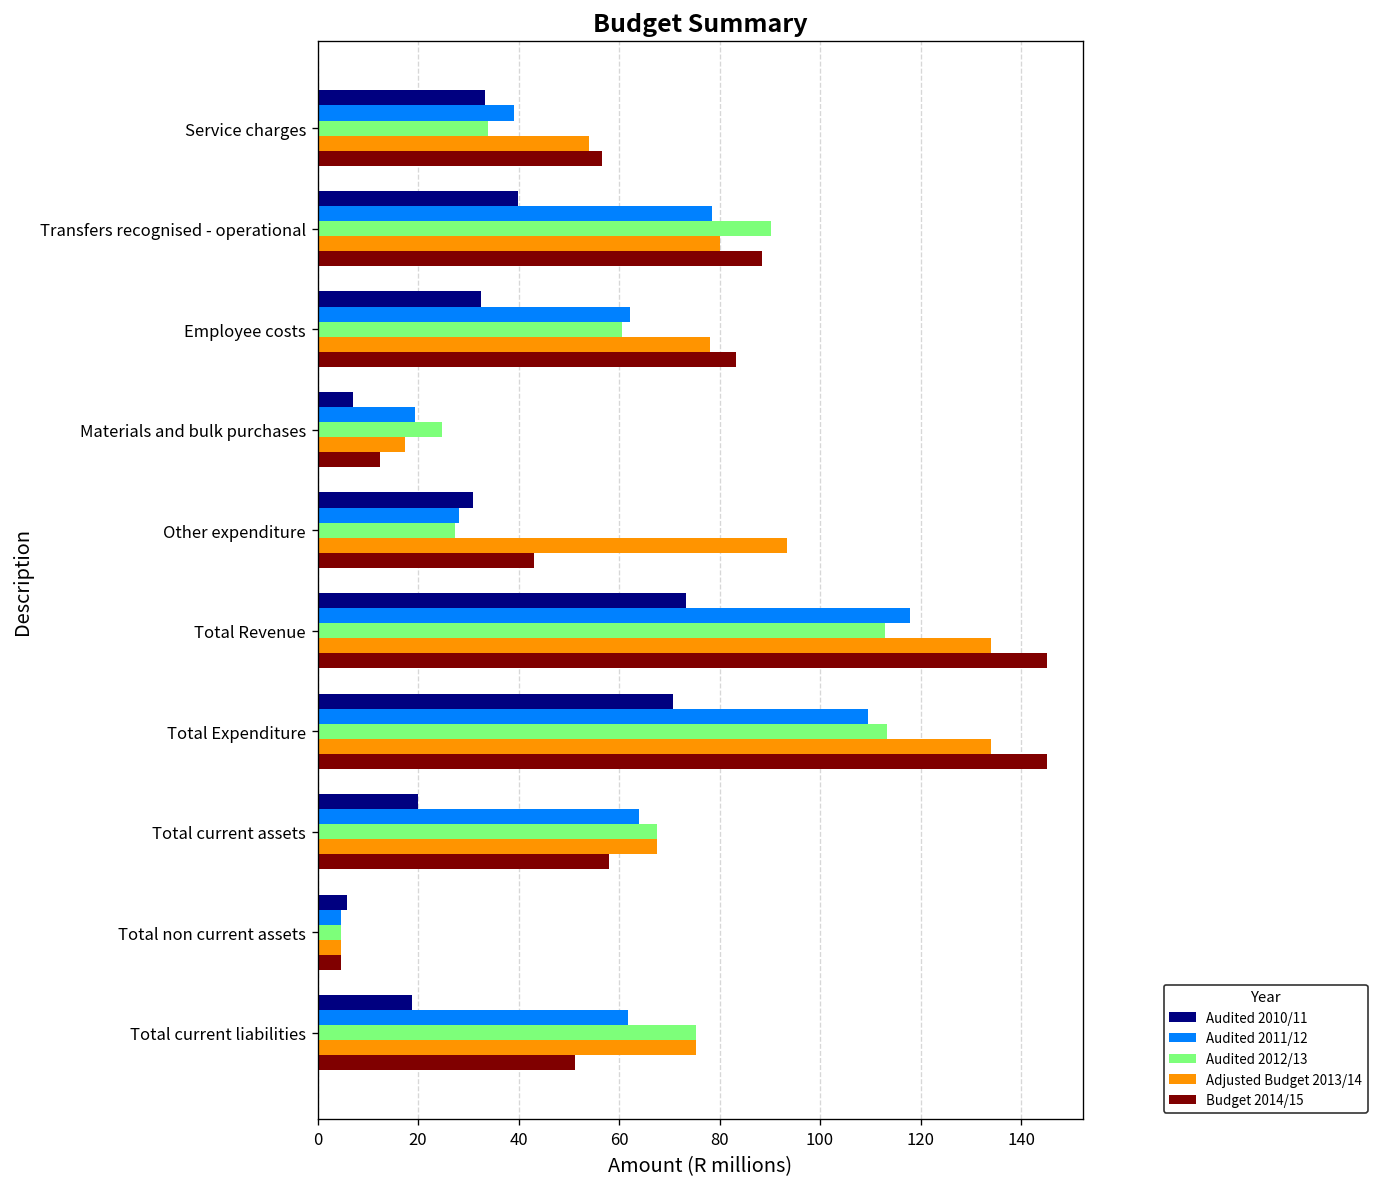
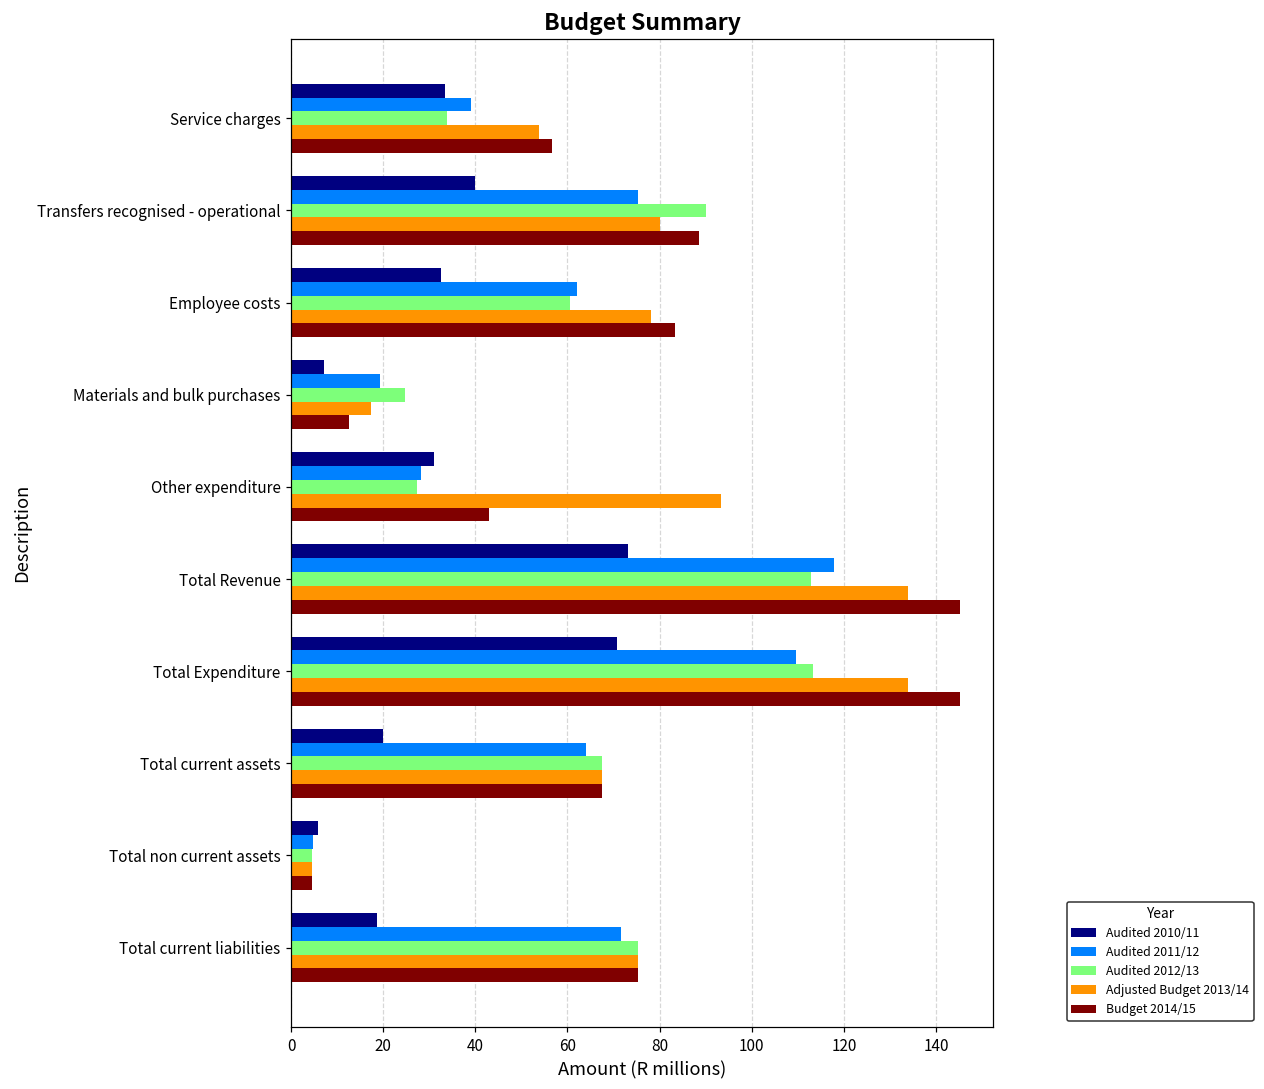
  {
    "Audited 2010/11": {
      "Service charges": 33,
      "Transfers recognised - operational": 40,
      "Employee costs": 33,
      "Materials and bulk purchases": 7,
      "Other expenditure": 31,
      "Total Revenue": 73,
      "Total Expenditure": 71,
      "Total current assets": 20,
      "Total non current assets": 6,
      "Total current liabilities": 19
    },
    "Audited 2011/12": {
      "Service charges": 39,
-     "Transfers recognised - operational": 79,
+     "Transfers recognised - operational": 75,
      "Employee costs": 62,
      "Materials and bulk purchases": 19,
      "Other expenditure": 28,
      "Total Revenue": 118,
      "Total Expenditure": 110,
      "Total current assets": 64,
      "Total non current assets": 5,
-     "Total current liabilities": 62
+     "Total current liabilities": 72
    },
    "Audited 2012/13": {
      "Service charges": 34,
      "Transfers recognised - operational": 90,
      "Employee costs": 61,
      "Materials and bulk purchases": 25,
      "Other expenditure": 27,
      "Total Revenue": 113,
      "Total Expenditure": 113,
      "Total current assets": 68,
      "Total non current assets": 5,
      "Total current liabilities": 75
    },
    "Adjusted Budget 2013/14": {
      "Service charges": 54,
      "Transfers recognised - operational": 80,
      "Employee costs": 78,
      "Materials and bulk purchases": 17,
      "Other expenditure": 93,
      "Total Revenue": 134,
      "Total Expenditure": 134,
      "Total current assets": 68,
      "Total non current assets": 5,
      "Total current liabilities": 75
    },
    "Budget 2014/15": {
      "Service charges": 57,
      "Transfers recognised - operational": 89,
      "Employee costs": 83,
      "Materials and bulk purchases": 12,
      "Other expenditure": 43,
      "Total Revenue": 145,
      "Total Expenditure": 145,
-     "Total current assets": 58,
+     "Total current assets": 68,
      "Total non current assets": 5,
-     "Total current liabilities": 51
+     "Total current liabilities": 75
    }
  }
